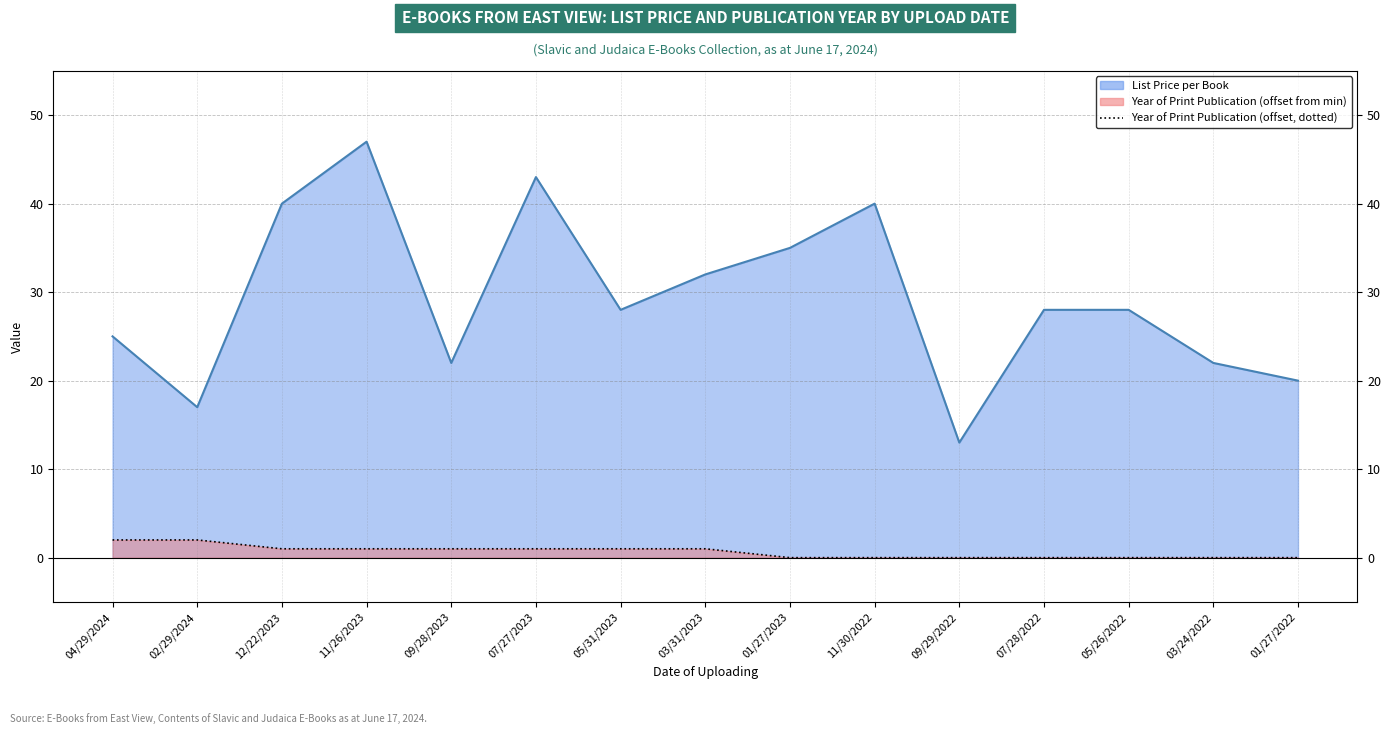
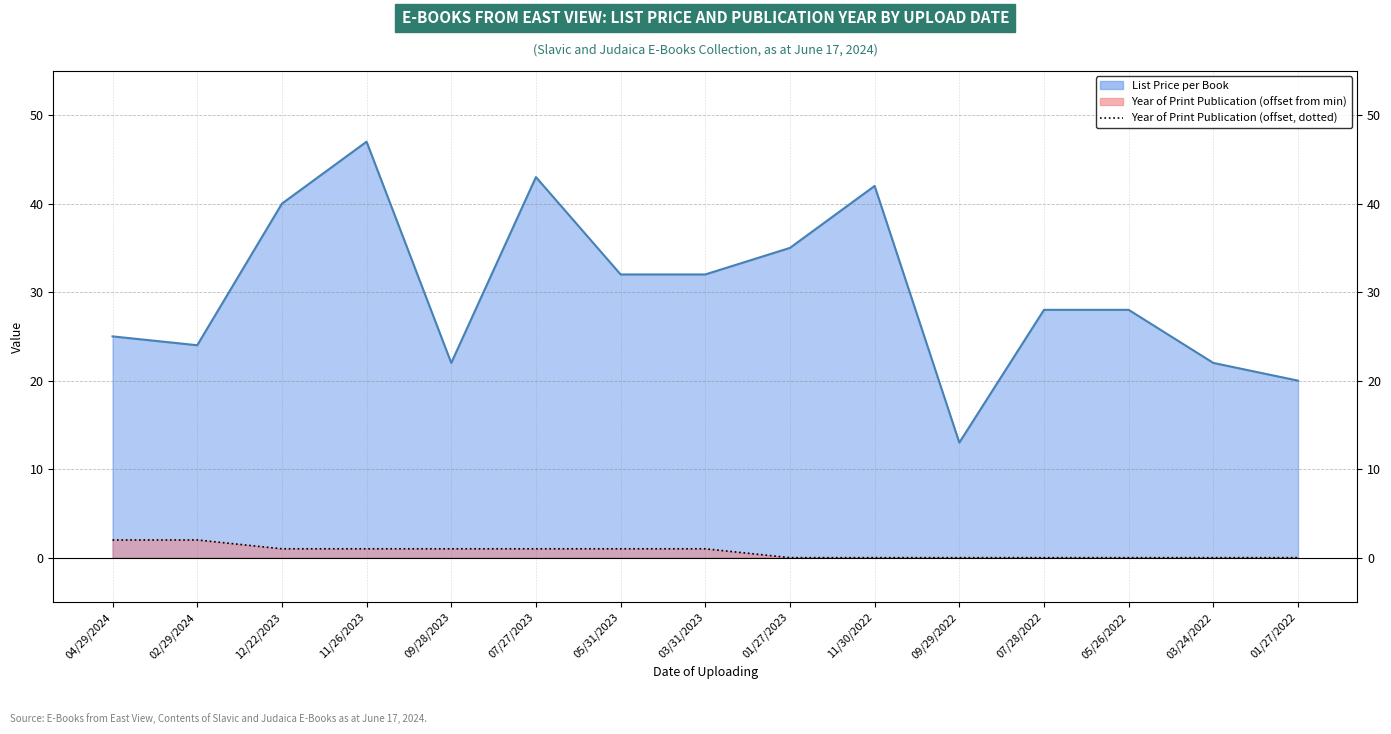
  {
    "List Price per Book": {
      "04/29/2024": 25,
-     "02/29/2024": 17,
+     "02/29/2024": 24,
      "12/22/2023": 40,
      "11/26/2023": 47,
      "09/28/2023": 22,
      "07/27/2023": 43,
-     "05/31/2023": 28,
+     "05/31/2023": 32,
      "03/31/2023": 32,
      "01/27/2023": 35,
-     "11/30/2022": 40,
+     "11/30/2022": 42,
      "09/29/2022": 13,
      "07/28/2022": 28,
      "05/26/2022": 28,
      "03/24/2022": 22,
      "01/27/2022": 20
    },
    "Year of Print Publication (offset from min)": {
      "04/29/2024": 2,
      "02/29/2024": 2,
      "12/22/2023": 1,
      "11/26/2023": 1,
      "09/28/2023": 1,
      "07/27/2023": 1,
      "05/31/2023": 1,
      "03/31/2023": 1,
      "01/27/2023": 0,
      "11/30/2022": 0,
      "09/29/2022": 0,
      "07/28/2022": 0,
      "05/26/2022": 0,
      "03/24/2022": 0,
      "01/27/2022": 0
    }
  }
